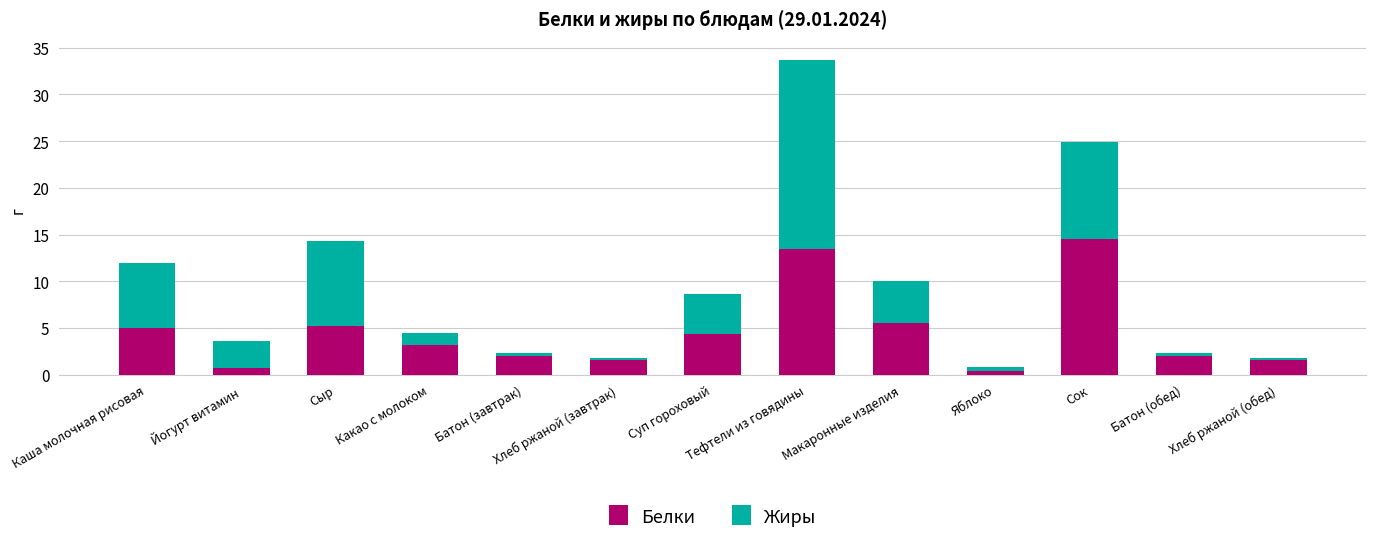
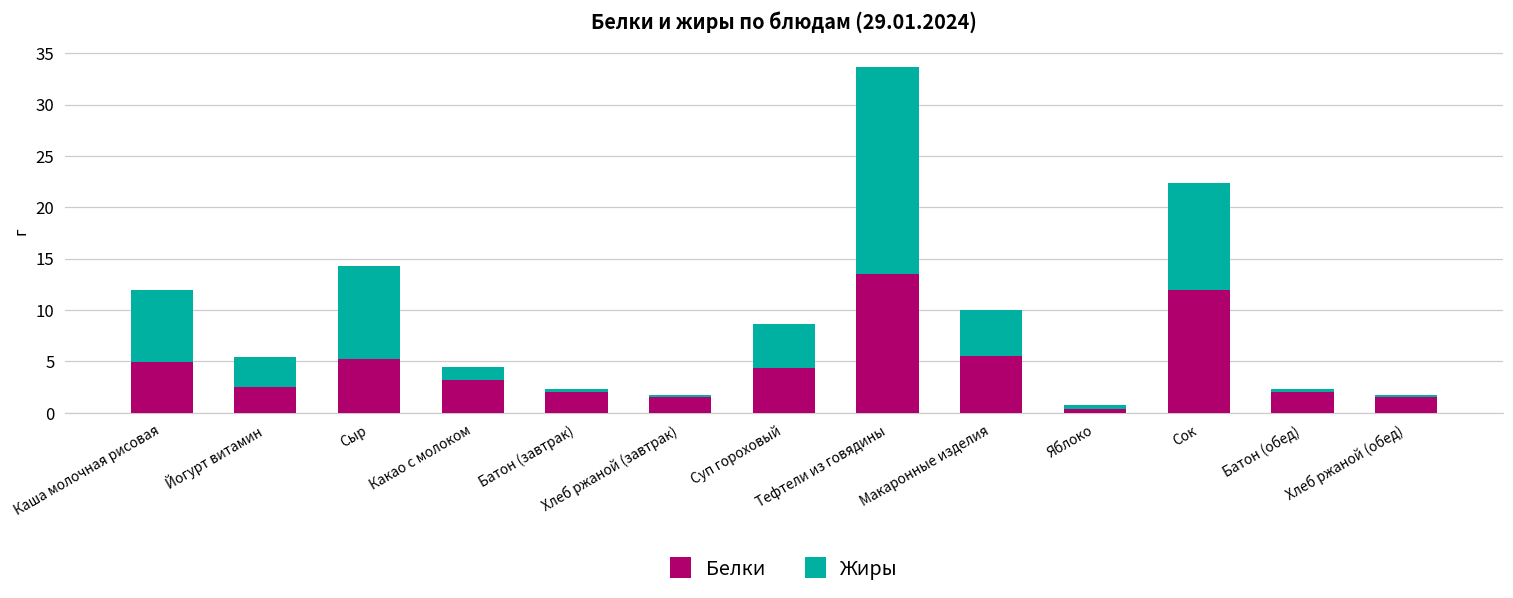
  {
    "Белки": {
      "Каша молочная рисовая": 5,
-     "Йогурт витамин": 1,
+     "Йогурт витамин": 3,
      "Сыр": 5,
      "Какао с молоком": 3,
      "Батон (завтрак)": 2,
      "Хлеб ржаной (завтрак)": 2,
      "Суп гороховый": 4,
      "Тефтели из говядины": 14,
      "Макаронные изделия": 6,
      "Яблоко": 0,
-     "Сок": 15,
+     "Сок": 12,
      "Батон (обед)": 2,
      "Хлеб ржаной (обед)": 2
    },
    "Жиры": {
      "Каша молочная рисовая": 7,
      "Йогурт витамин": 3,
      "Сыр": 9,
      "Какао с молоком": 1,
      "Батон (завтрак)": 0,
      "Суп гороховый": 4,
      "Тефтели из говядины": 20,
      "Макаронные изделия": 5,
      "Яблоко": 0,
      "Сок": 10,
      "Батон (обед)": 0
    }
  }
